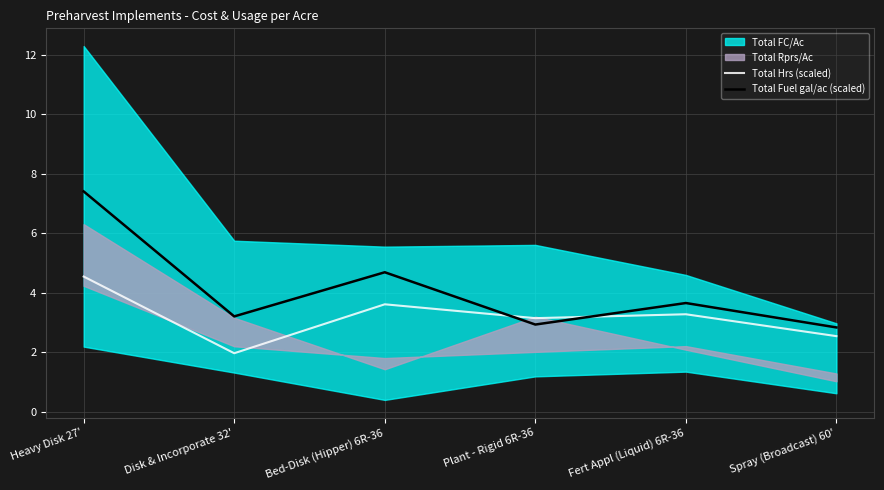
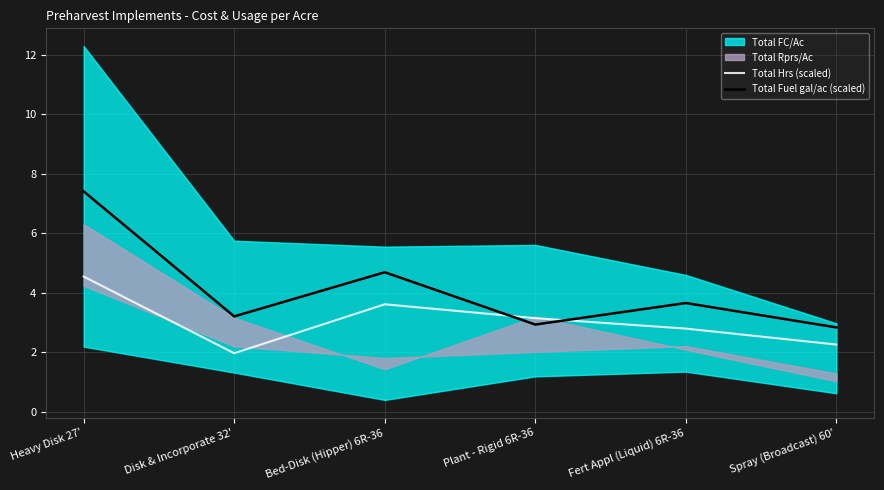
  {
    "Total Hrs (scaled)": {
      "Heavy Disk 27'": 4.5,
      "Disk & Incorporate 32'": 2.0,
      "Bed-Disk (Hipper) 6R-36": 3.6,
-     "Fert Appl (Liquid) 6R-36": 3.3,
-     "Spray (Broadcast) 60'": 2.5
+     "Fert Appl (Liquid) 6R-36": 2.8,
+     "Spray (Broadcast) 60'": 2.3
    },
    "Total Fuel gal/ac (scaled)": {
      "Heavy Disk 27'": 7.4,
      "Bed-Disk (Hipper) 6R-36": 4.7,
      "Plant - Rigid 6R-36": 2.9,
      "Fert Appl (Liquid) 6R-36": 3.7,
      "Spray (Broadcast) 60'": 2.8
    }
  }
